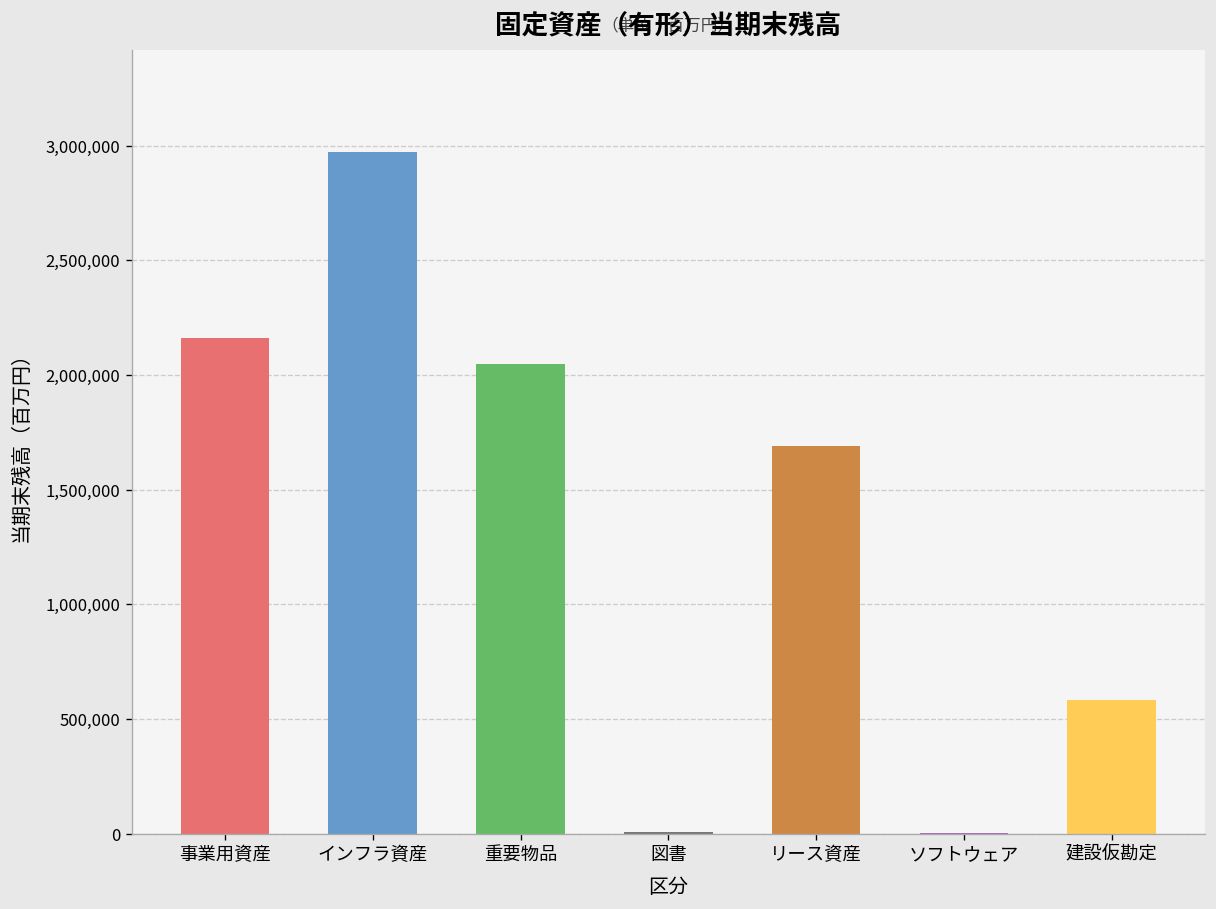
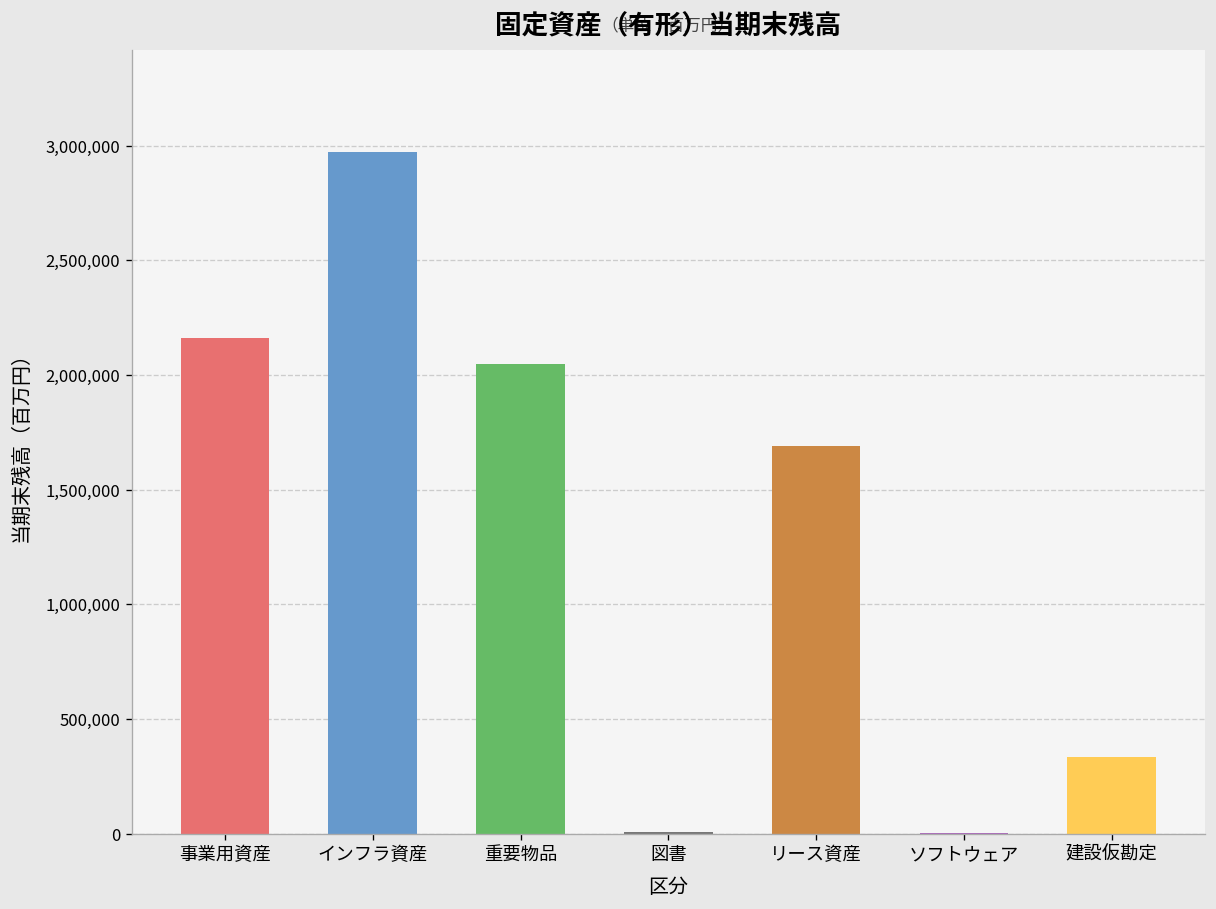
  {
    "事業用資産": "2,160,000",
    "インフラ資産": "2,970,000",
    "重要物品": "2,050,000",
    "リース資産": "1,690,000",
-   "建設仮勘定": "580,000"
+   "建設仮勘定": "330,000"
  }
